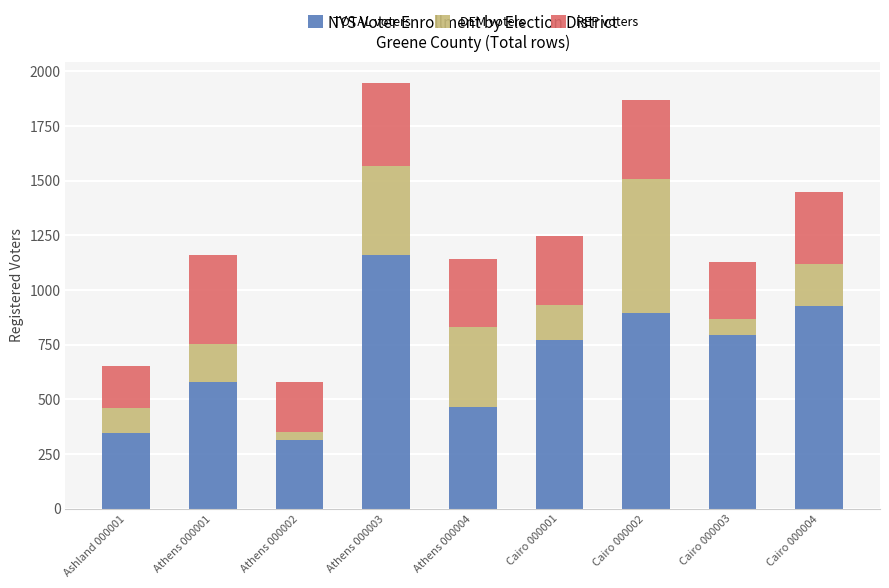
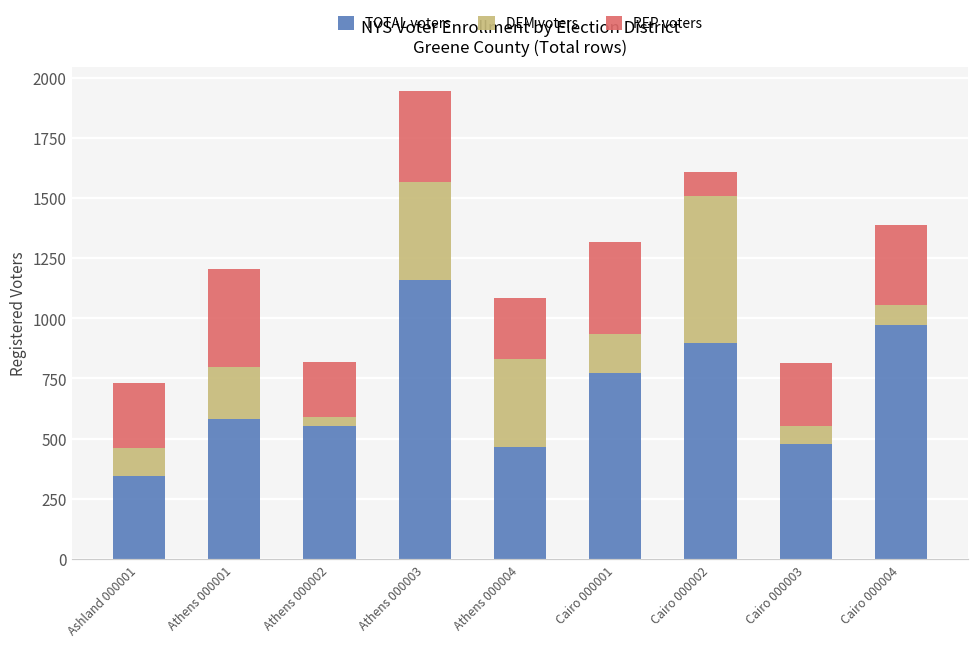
  {
    "TOTAL voters": {
      "Ashland 000001": 350,
      "Athens 000001": 580,
-     "Athens 000002": 310,
+     "Athens 000002": 550,
      "Athens 000003": 1160,
      "Athens 000004": 460,
      "Cairo 000001": 770,
      "Cairo 000002": 900,
-     "Cairo 000003": 790,
-     "Cairo 000004": 930
+     "Cairo 000003": 480,
+     "Cairo 000004": 970
    },
    "DEM voters": {
      "Ashland 000001": 110,
-     "Athens 000001": 170,
+     "Athens 000001": 220,
      "Athens 000002": 40,
      "Athens 000003": 410,
      "Athens 000004": 370,
      "Cairo 000001": 160,
      "Cairo 000002": 610,
      "Cairo 000003": 80,
-     "Cairo 000004": 190
+     "Cairo 000004": 90
    },
    "REP voters": {
-     "Ashland 000001": 190,
+     "Ashland 000001": 270,
      "Athens 000001": 410,
      "Athens 000002": 230,
      "Athens 000003": 380,
-     "Athens 000004": 310,
-     "Cairo 000001": 320,
-     "Cairo 000002": 360,
+     "Athens 000004": 250,
+     "Cairo 000001": 390,
+     "Cairo 000002": 100,
      "Cairo 000003": 260,
      "Cairo 000004": 330
    }
  }
